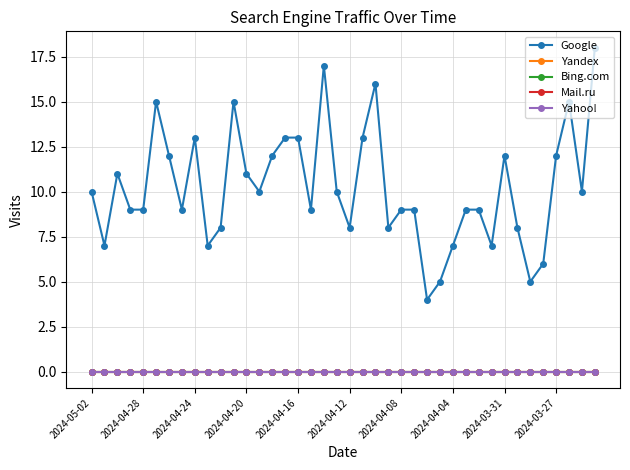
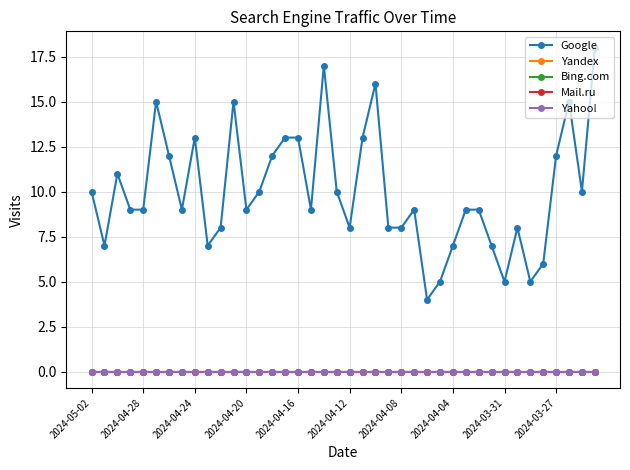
  {
    "Google": {
      "2024-05-02": 10,
      "2024-04-28": 9,
      "2024-04-24": 13,
-     "2024-04-20": 11,
+     "2024-04-20": 9,
      "2024-04-16": 13,
      "2024-04-12": 8,
-     "2024-04-08": 9,
+     "2024-04-08": 8,
      "2024-04-04": 7,
-     "2024-03-31": 12,
+     "2024-03-31": 5,
      "2024-03-27": 12
    },
    "Yahoo!": {
      "2024-05-02": 0,
      "2024-04-28": 0,
      "2024-04-24": 0,
      "2024-04-20": 0,
      "2024-04-16": 0,
      "2024-04-12": 0,
      "2024-04-08": 0,
      "2024-04-04": 0,
      "2024-03-31": 0,
      "2024-03-27": 0
    }
  }
